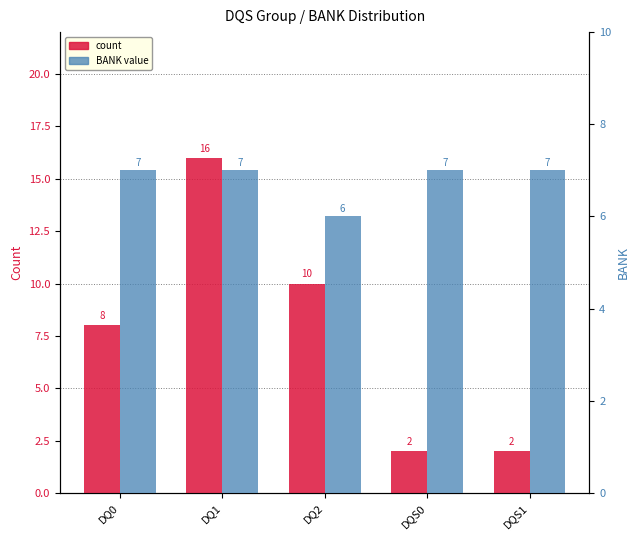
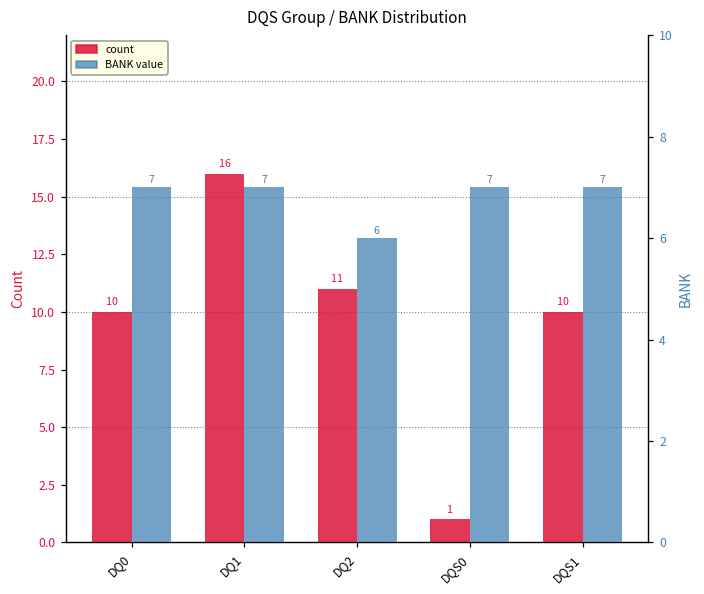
  {
    "count": {
-     "DQ0": 8,
+     "DQ0": 10,
      "DQ1": 16,
-     "DQ2": 10,
-     "DQS0": 2,
-     "DQS1": 2
+     "DQ2": 11,
+     "DQS0": 1,
+     "DQS1": 10
    },
    "BANK value": {
      "DQ0": 7,
      "DQ1": 7,
      "DQ2": 6,
      "DQS0": 7,
      "DQS1": 7
    }
  }
